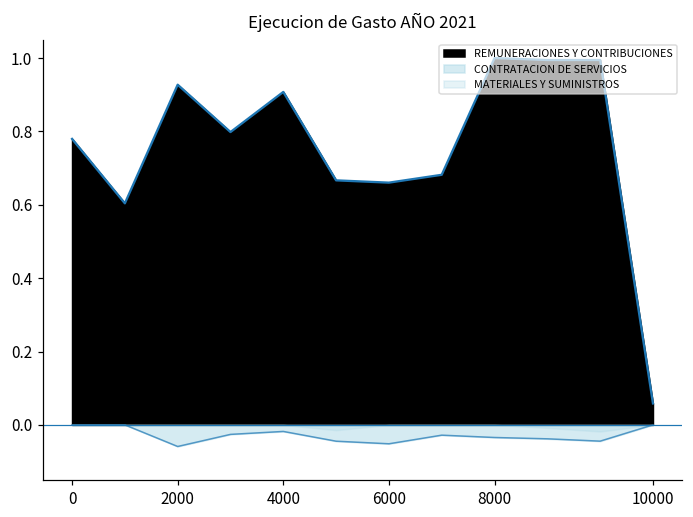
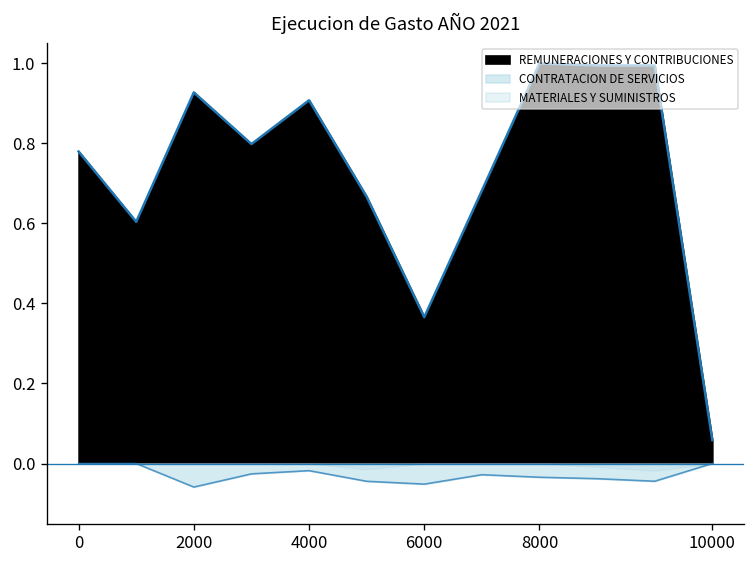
  {
    "REMUNERACIONES Y CONTRIBUCIONES": {
      "0": 0.78,
      "2000": 0.93,
      "4000": 0.91,
-     "6000": 0.66,
+     "6000": 0.37,
      "10000": 0.06
    }
  }
